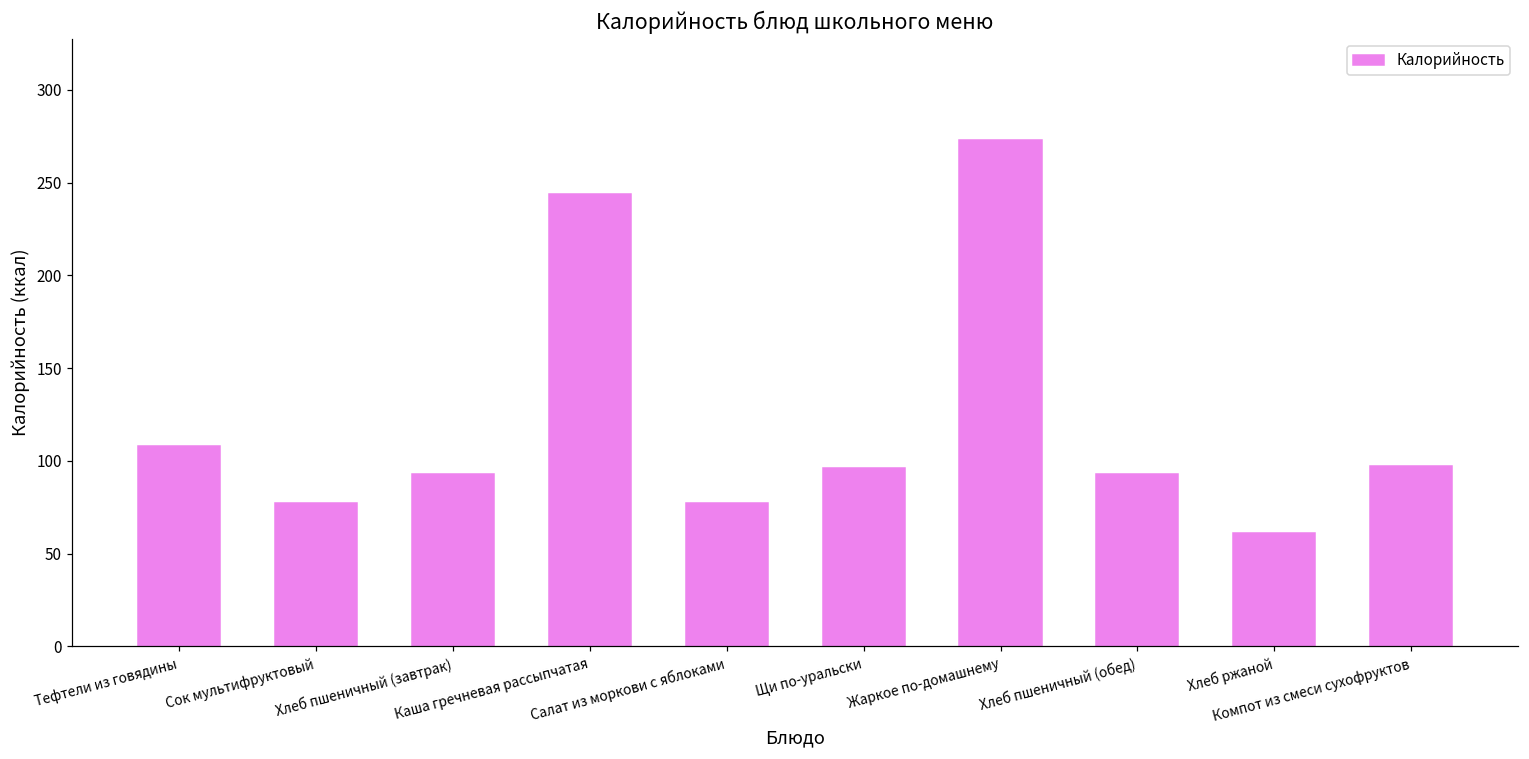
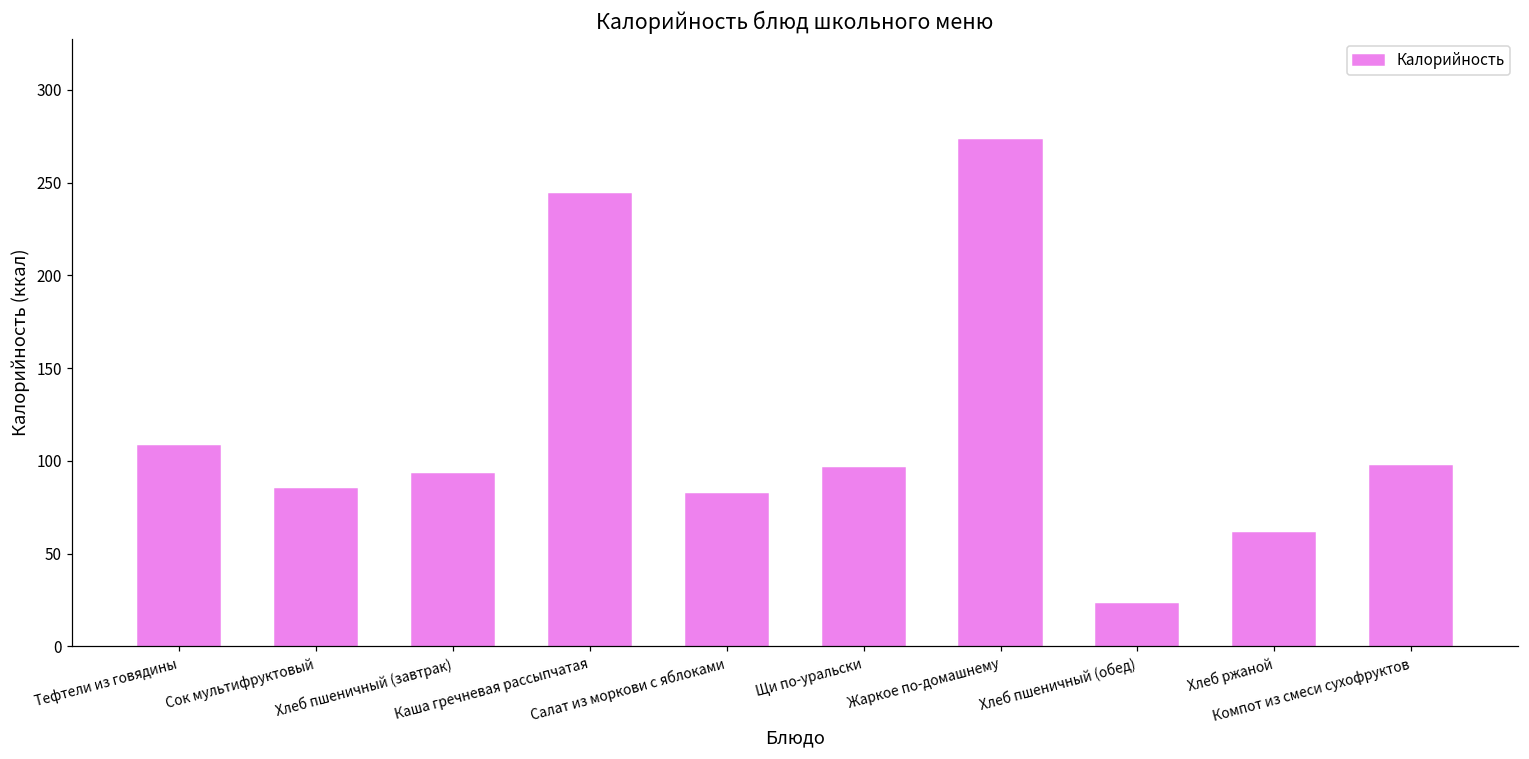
  {
    "Тефтели из говядины": 108,
-   "Сок мультифруктовый": 77,
+   "Сок мультифруктовый": 85,
    "Хлеб пшеничный (завтрак)": 93,
    "Каша гречневая рассыпчатая": 244,
-   "Салат из моркови с яблоками": 77,
+   "Салат из моркови с яблоками": 82,
    "Щи по-уральски": 96,
    "Жаркое по-домашнему": 273,
-   "Хлеб пшеничный (обед)": 93,
+   "Хлеб пшеничный (обед)": 23,
    "Хлеб ржаной": 61,
    "Компот из смеси сухофруктов": 97
  }
